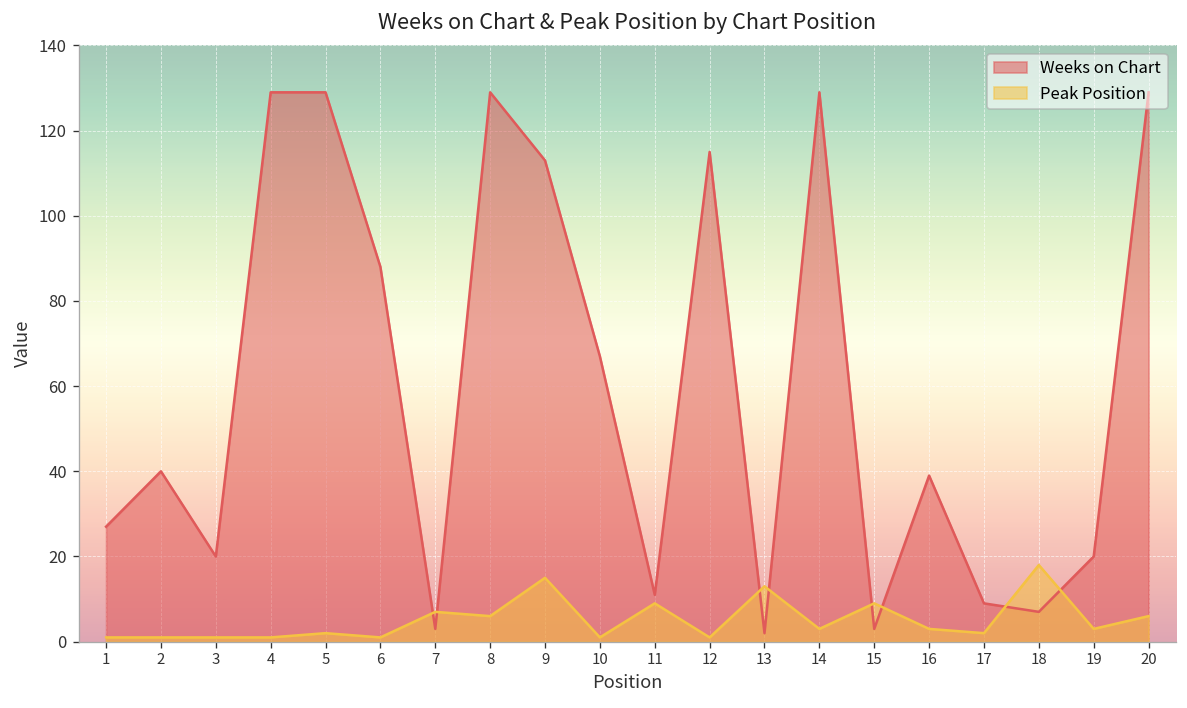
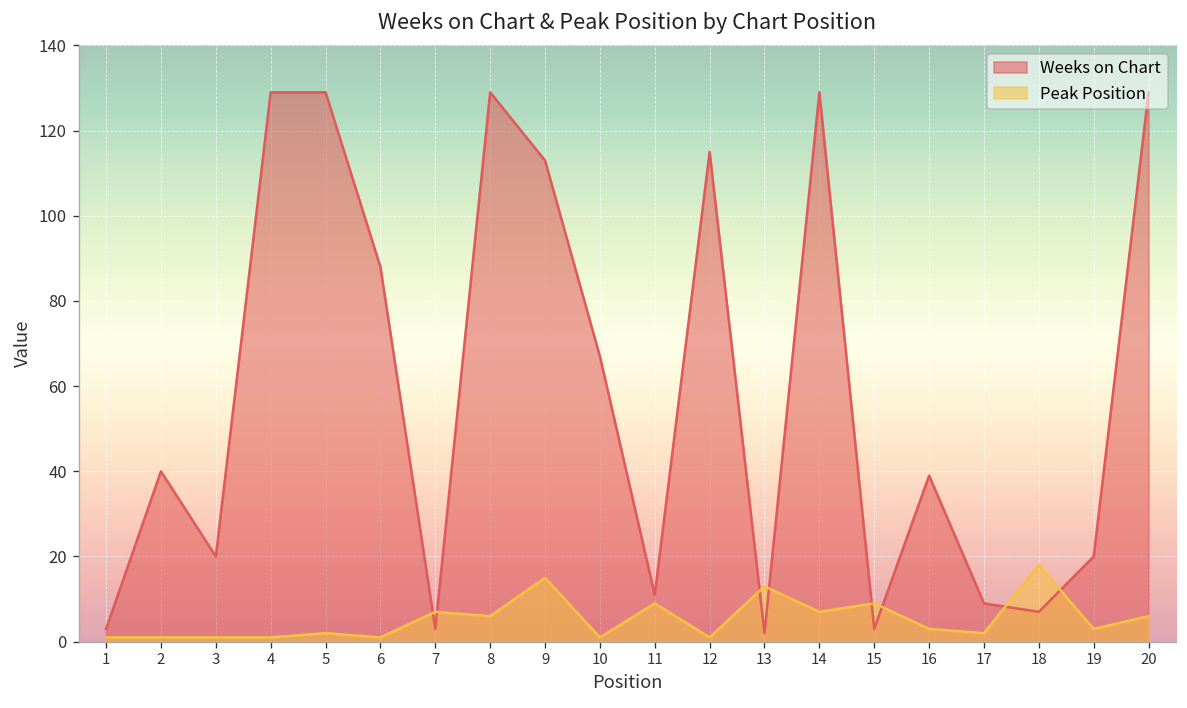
  {
    "Weeks on Chart": {
-     "1": 27,
+     "1": 3,
      "2": 40,
      "3": 20,
      "4": 129,
      "5": 129,
      "6": 88,
      "7": 3,
      "8": 129,
      "9": 113,
      "10": 67,
      "11": 11,
      "12": 115,
      "13": 2,
      "14": 129,
      "15": 3,
      "16": 39,
      "17": 9,
      "18": 7,
      "19": 20
    },
    "Peak Position": {
      "1": 1,
      "2": 1,
      "3": 1,
      "4": 1,
      "5": 2,
      "6": 1,
      "7": 7,
      "8": 6,
      "9": 15,
      "10": 1,
      "11": 9,
      "12": 1,
      "13": 13,
-     "14": 3,
+     "14": 7,
      "15": 9,
      "16": 3,
      "17": 2,
      "18": 18,
      "19": 3,
      "20": 6
    }
  }
